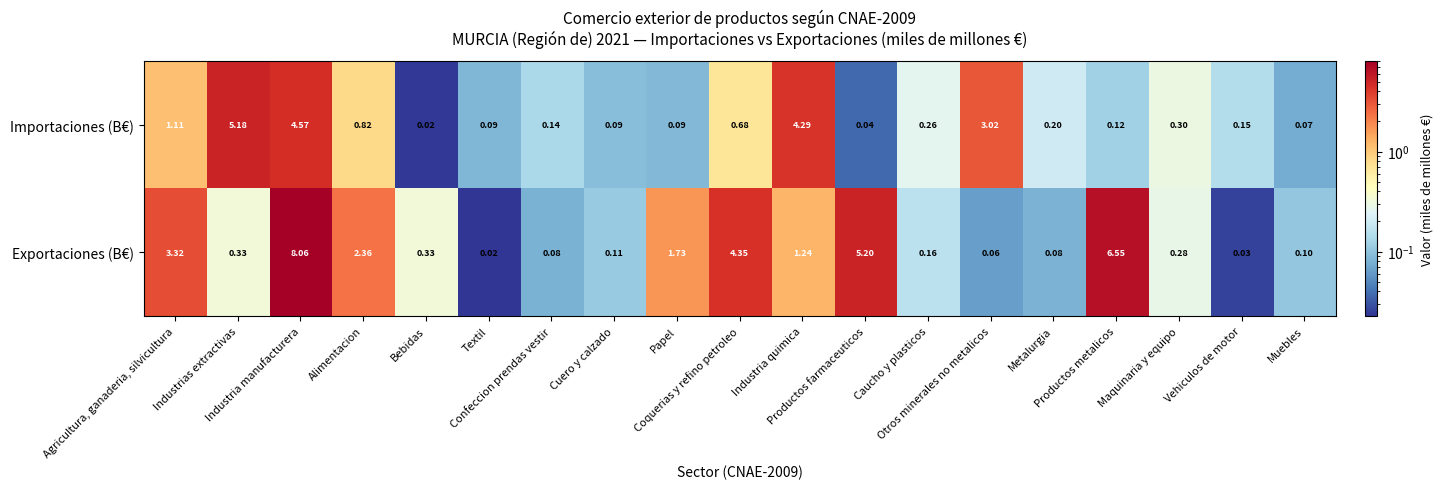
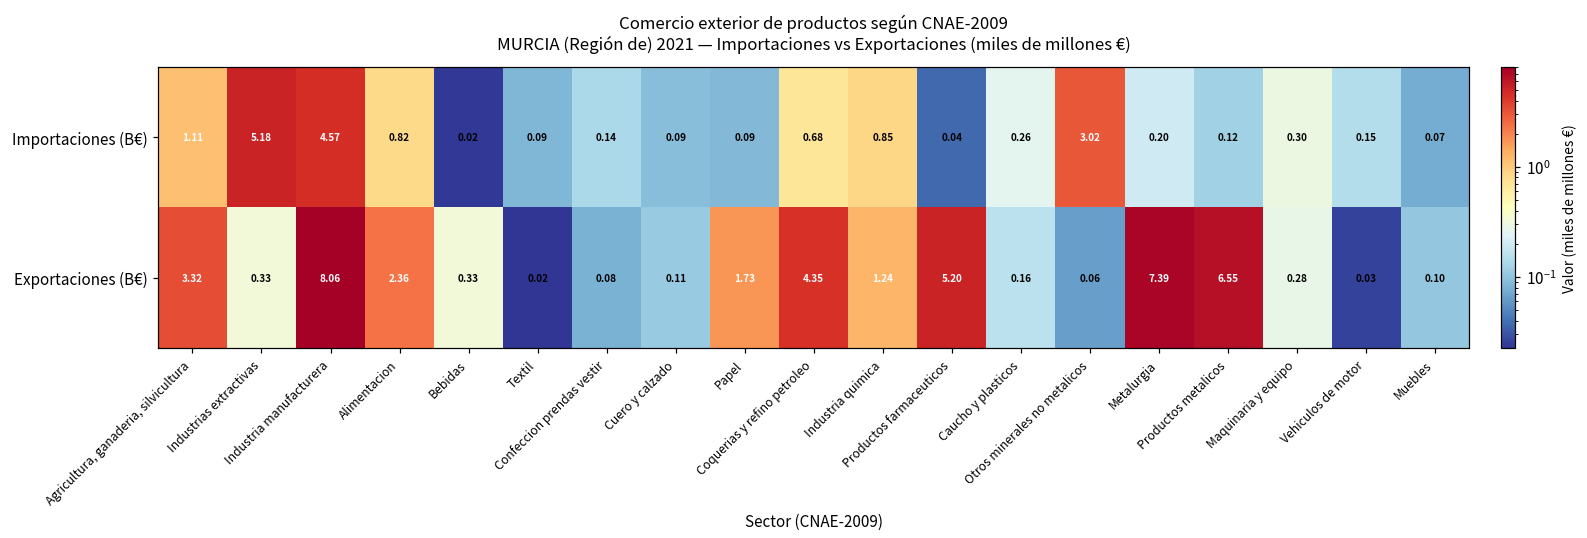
  {
    "Importaciones (B€)": {
      "Agricultura, ganaderia, silvicultura": 1.11,
      "Industrias extractivas": 5.18,
      "Industria manufacturera": 4.57,
      "Alimentacion": 0.82,
      "Bebidas": 0.02,
      "Textil": 0.09,
      "Confeccion prendas vestir": 0.14,
      "Cuero y calzado": 0.09,
      "Papel": 0.09,
      "Coquerias y refino petroleo": 0.68,
-     "Industria quimica": 4.29,
+     "Industria quimica": 0.85,
      "Productos farmaceuticos": 0.04,
      "Caucho y plasticos": 0.26,
      "Otros minerales no metalicos": 3.02,
      "Metalurgia": 0.20,
      "Productos metalicos": 0.12,
      "Maquinaria y equipo": 0.30,
      "Vehiculos de motor": 0.15,
      "Muebles": 0.07
    },
    "Exportaciones (B€)": {
      "Agricultura, ganaderia, silvicultura": 3.32,
      "Industrias extractivas": 0.33,
      "Industria manufacturera": 8.06,
      "Alimentacion": 2.36,
      "Bebidas": 0.33,
      "Textil": 0.02,
      "Confeccion prendas vestir": 0.08,
      "Cuero y calzado": 0.11,
      "Papel": 1.73,
      "Coquerias y refino petroleo": 4.35,
      "Industria quimica": 1.24,
      "Productos farmaceuticos": 5.20,
      "Caucho y plasticos": 0.16,
      "Otros minerales no metalicos": 0.06,
-     "Metalurgia": 0.08,
+     "Metalurgia": 7.39,
      "Productos metalicos": 6.55,
      "Maquinaria y equipo": 0.28,
      "Vehiculos de motor": 0.03,
      "Muebles": 0.10
    }
  }
